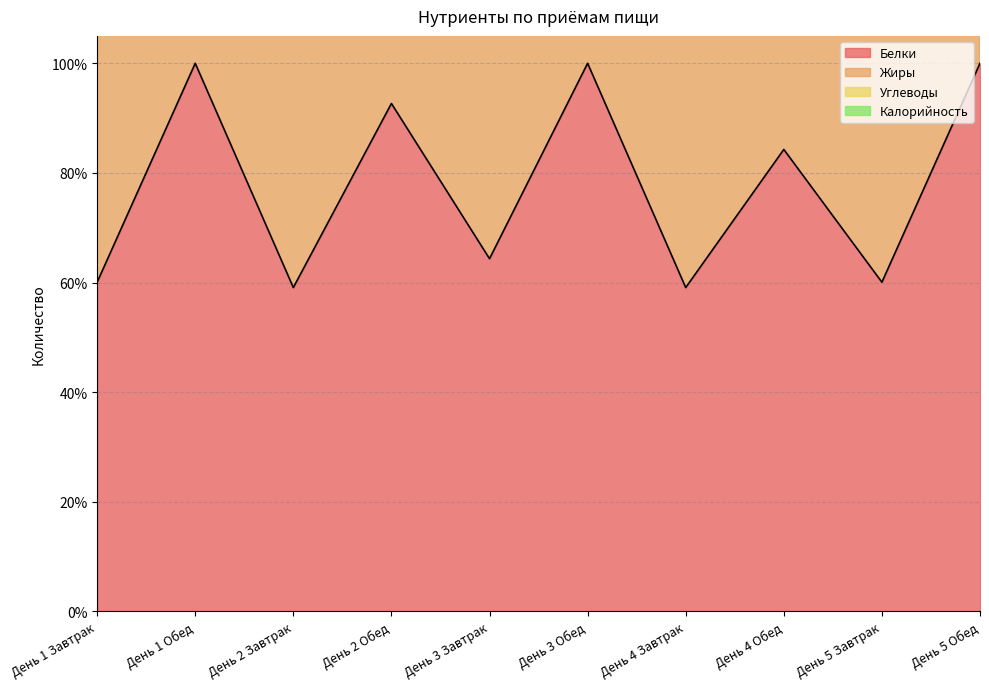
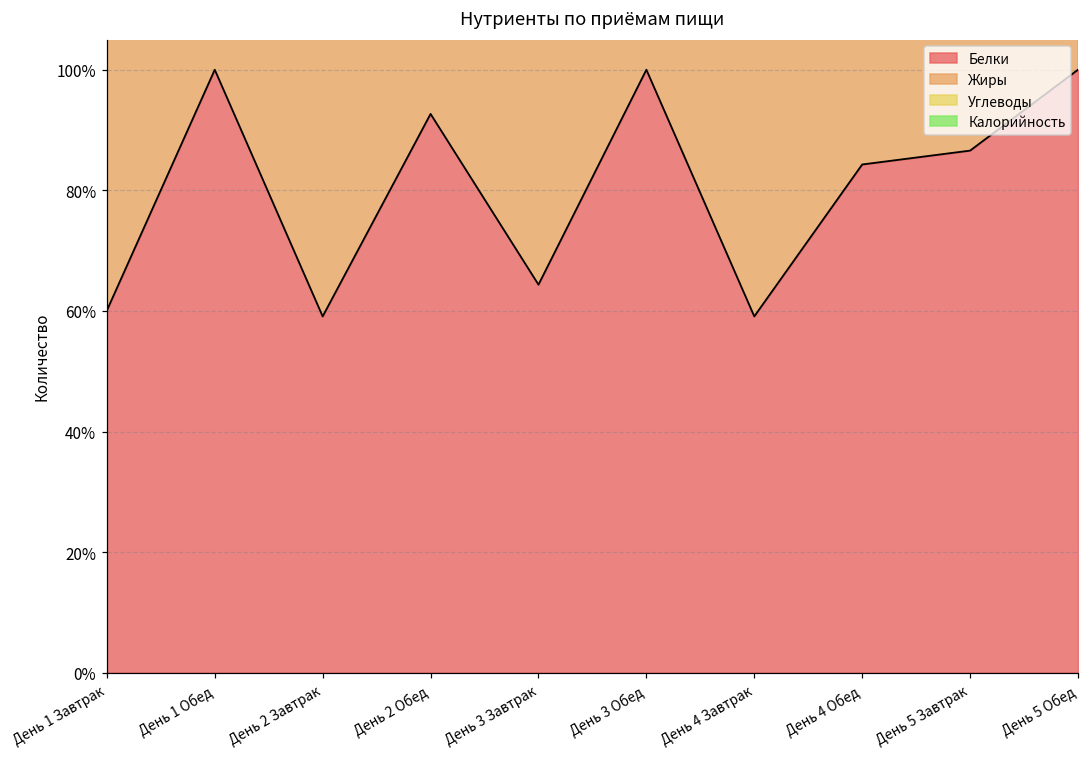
  {
    "Белки": {
      "День 1 Завтрак": "60%",
      "День 1 Обед": "100%",
      "День 2 Завтрак": "59%",
      "День 2 Обед": "93%",
      "День 3 Завтрак": "64%",
      "День 3 Обед": "100%",
      "День 4 Завтрак": "59%",
      "День 4 Обед": "84%",
-     "День 5 Завтрак": "60%",
+     "День 5 Завтрак": "87%",
      "День 5 Обед": "100%"
    }
  }
